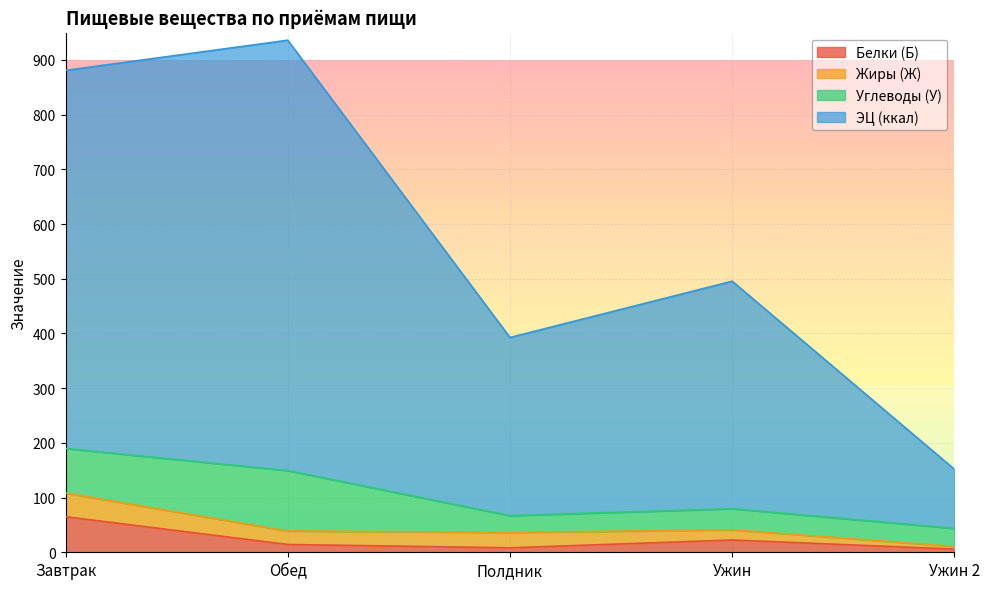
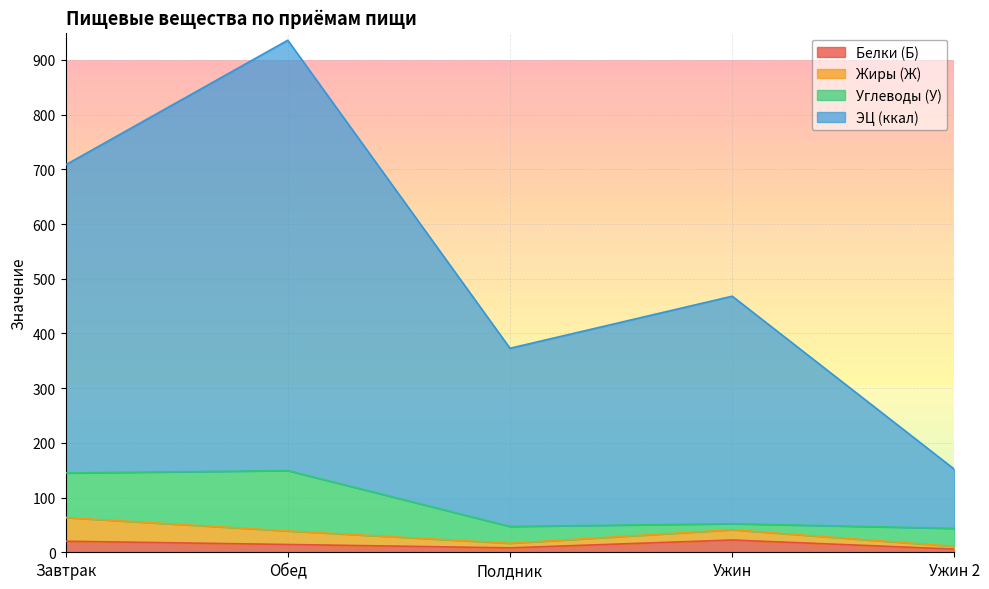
  {
    "Белки (Б)": {
-     "Завтрак": 70,
+     "Завтрак": 20,
      "Обед": 10,
      "Полдник": 10,
      "Ужин": 20,
      "Ужин 2": 10
    },
    "Жиры (Ж)": {
      "Завтрак": 40,
      "Обед": 20,
-     "Полдник": 30,
+     "Полдник": 10,
      "Ужин": 20,
      "Ужин 2": 10
    },
    "Углеводы (У)": {
      "Завтрак": 80,
      "Обед": 110,
      "Полдник": 30,
-     "Ужин": 40,
+     "Ужин": 10,
      "Ужин 2": 30
    },
    "ЭЦ (ккал)": {
-     "Завтрак": 690,
+     "Завтрак": 560,
      "Обед": 790,
      "Полдник": 330,
      "Ужин": 420,
      "Ужин 2": 110
    }
  }
